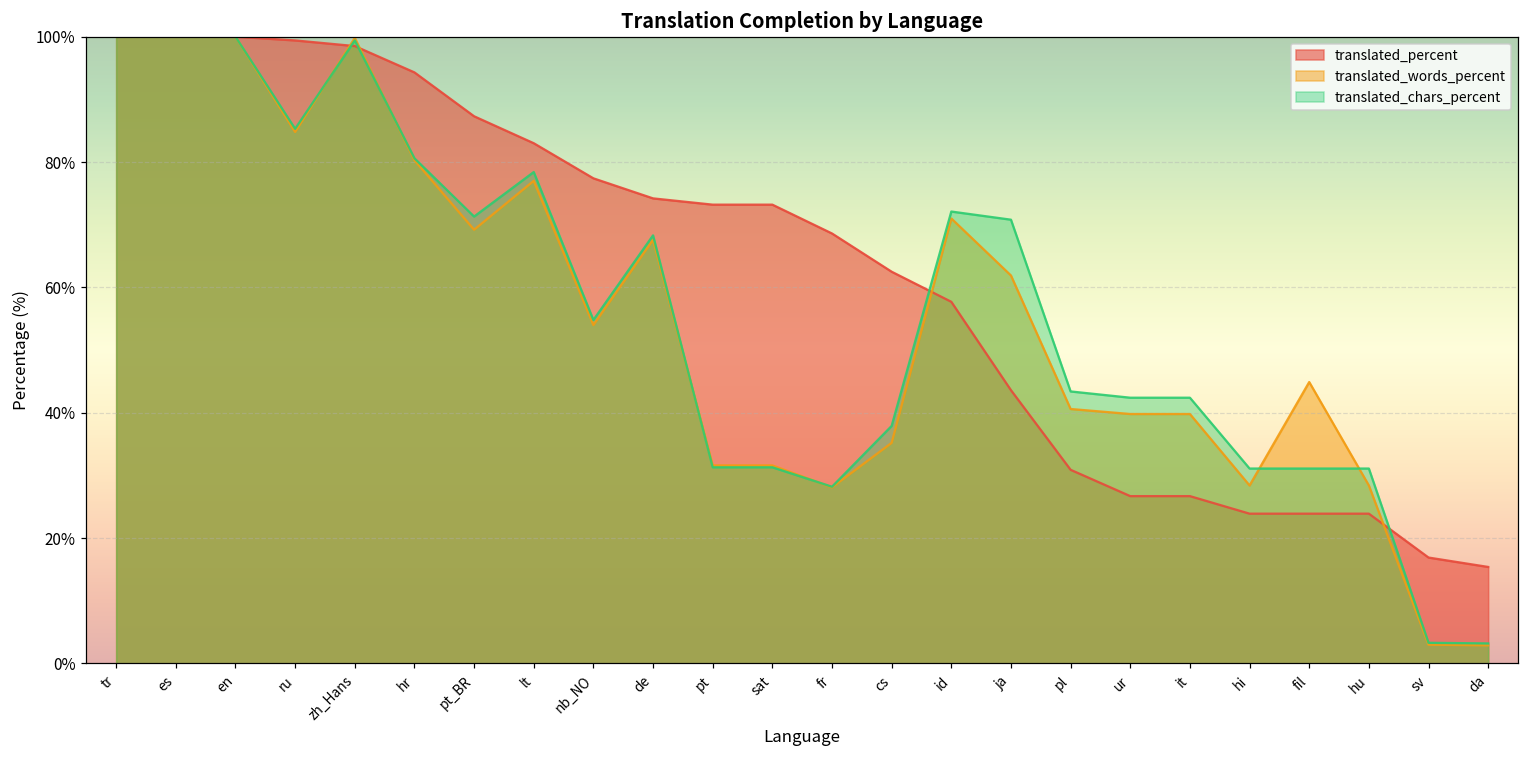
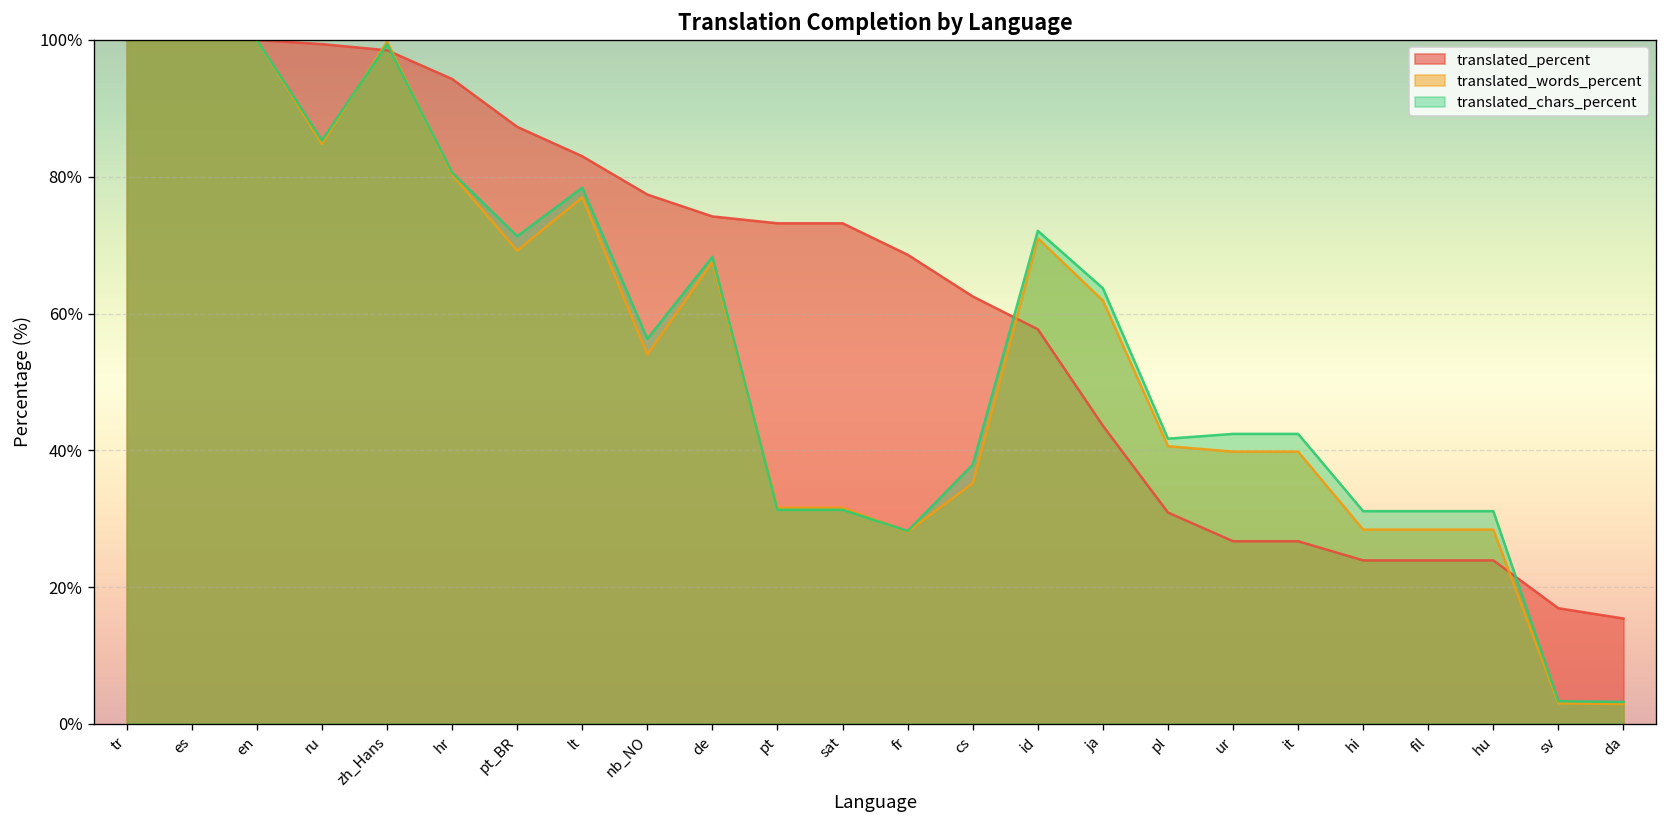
  {
    "translated_percent": {
      "ru": "99%",
      "zh_Hans": "99%",
      "hr": "94%",
      "pt_BR": "87%",
      "lt": "83%",
      "nb_NO": "77%",
      "de": "74%",
      "pt": "73%",
      "sat": "73%",
      "fr": "69%",
      "cs": "63%",
      "id": "58%",
      "ja": "44%",
      "pl": "31%",
      "ur": "27%",
      "it": "27%",
      "hi": "24%",
      "fil": "24%",
      "hu": "24%",
      "sv": "17%",
      "da": "15%"
    },
    "translated_words_percent": {
      "ru": "85%",
      "pt_BR": "69%",
      "lt": "77%",
      "nb_NO": "54%",
      "de": "68%",
      "cs": "35%",
      "id": "71%",
      "ja": "62%",
      "pl": "41%",
      "ur": "40%",
      "it": "40%",
      "hi": "28%",
-     "fil": "45%",
+     "fil": "28%",
      "hu": "28%"
    },
    "translated_chars_percent": {
      "ru": "85%",
      "pt_BR": "71%",
      "lt": "78%",
-     "nb_NO": "55%",
+     "nb_NO": "56%",
      "de": "68%",
      "cs": "38%",
      "id": "72%",
-     "ja": "71%",
-     "pl": "43%",
+     "ja": "64%",
+     "pl": "42%",
      "ur": "42%",
      "it": "42%",
      "hi": "31%",
      "fil": "31%",
      "hu": "31%"
    }
  }
